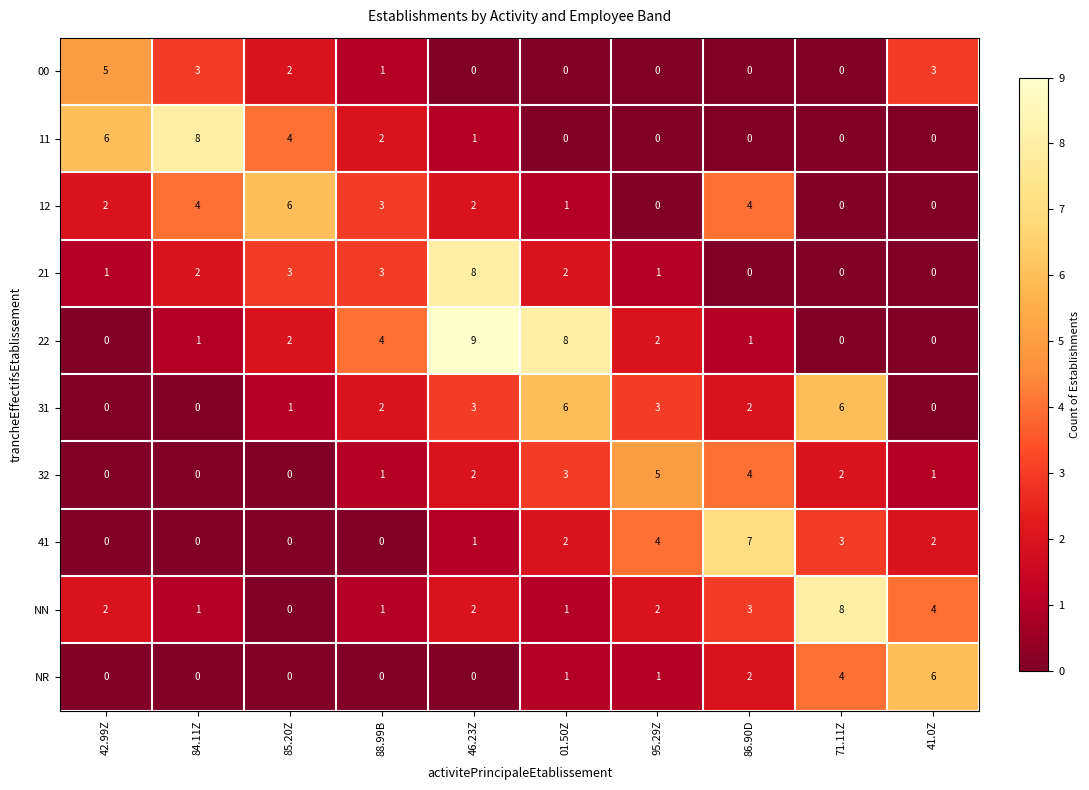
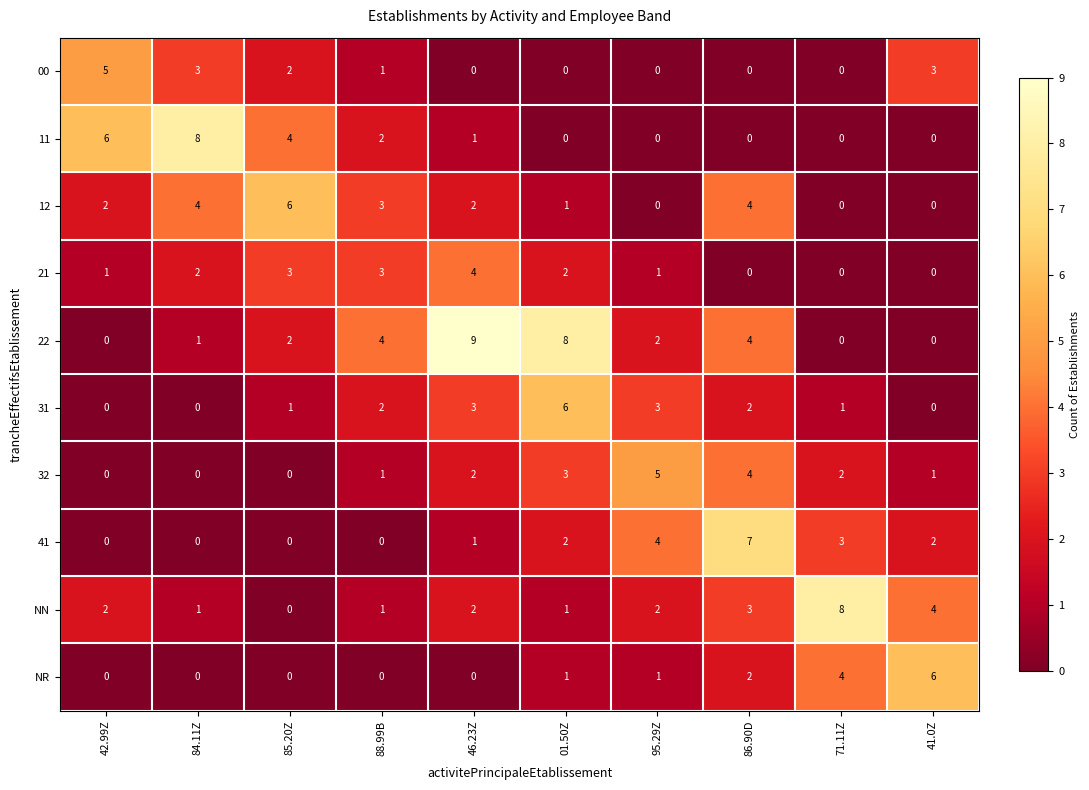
  {
    "00": {
      "42.99Z": 5,
      "84.11Z": 3,
      "85.20Z": 2,
      "88.99B": 1,
      "46.23Z": 0,
      "01.50Z": 0,
      "95.29Z": 0,
      "86.90D": 0,
      "71.11Z": 0,
      "41.0Z": 3
    },
    "11": {
      "42.99Z": 6,
      "84.11Z": 8,
      "85.20Z": 4,
      "88.99B": 2,
      "46.23Z": 1,
      "01.50Z": 0,
      "95.29Z": 0,
      "86.90D": 0,
      "71.11Z": 0,
      "41.0Z": 0
    },
    "12": {
      "42.99Z": 2,
      "84.11Z": 4,
      "85.20Z": 6,
      "88.99B": 3,
      "46.23Z": 2,
      "01.50Z": 1,
      "95.29Z": 0,
      "86.90D": 4,
      "71.11Z": 0,
      "41.0Z": 0
    },
    "21": {
      "42.99Z": 1,
      "84.11Z": 2,
      "85.20Z": 3,
      "88.99B": 3,
-     "46.23Z": 8,
+     "46.23Z": 4,
      "01.50Z": 2,
      "95.29Z": 1,
      "86.90D": 0,
      "71.11Z": 0,
      "41.0Z": 0
    },
    "22": {
      "42.99Z": 0,
      "84.11Z": 1,
      "85.20Z": 2,
      "88.99B": 4,
      "46.23Z": 9,
      "01.50Z": 8,
      "95.29Z": 2,
-     "86.90D": 1,
+     "86.90D": 4,
      "71.11Z": 0,
      "41.0Z": 0
    },
    "31": {
      "42.99Z": 0,
      "84.11Z": 0,
      "85.20Z": 1,
      "88.99B": 2,
      "46.23Z": 3,
      "01.50Z": 6,
      "95.29Z": 3,
      "86.90D": 2,
-     "71.11Z": 6,
+     "71.11Z": 1,
      "41.0Z": 0
    },
    "32": {
      "42.99Z": 0,
      "84.11Z": 0,
      "85.20Z": 0,
      "88.99B": 1,
      "46.23Z": 2,
      "01.50Z": 3,
      "95.29Z": 5,
      "86.90D": 4,
      "71.11Z": 2,
      "41.0Z": 1
    },
    "41": {
      "42.99Z": 0,
      "84.11Z": 0,
      "85.20Z": 0,
      "88.99B": 0,
      "46.23Z": 1,
      "01.50Z": 2,
      "95.29Z": 4,
      "86.90D": 7,
      "71.11Z": 3,
      "41.0Z": 2
    },
    "NN": {
      "42.99Z": 2,
      "84.11Z": 1,
      "85.20Z": 0,
      "88.99B": 1,
      "46.23Z": 2,
      "01.50Z": 1,
      "95.29Z": 2,
      "86.90D": 3,
      "71.11Z": 8,
      "41.0Z": 4
    },
    "NR": {
      "42.99Z": 0,
      "84.11Z": 0,
      "85.20Z": 0,
      "88.99B": 0,
      "46.23Z": 0,
      "01.50Z": 1,
      "95.29Z": 1,
      "86.90D": 2,
      "71.11Z": 4,
      "41.0Z": 6
    }
  }
